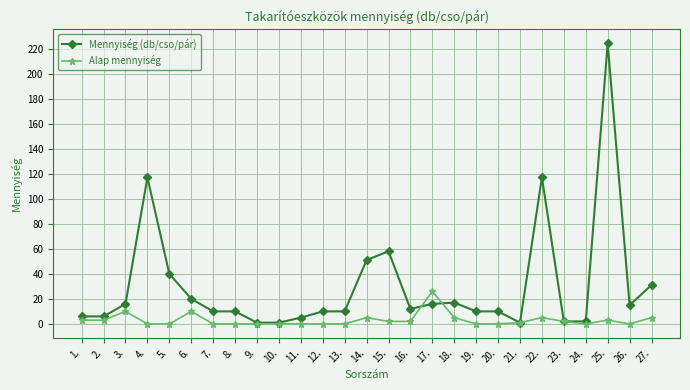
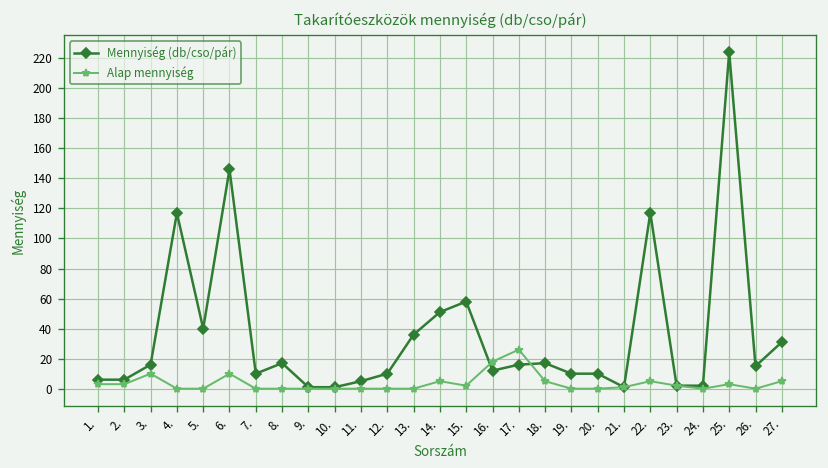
  {
    "Mennyiség (db/cso/pár)": {
      "1.": 6,
      "2.": 6,
      "3.": 16,
      "4.": 117,
      "5.": 40,
-     "6.": 20,
+     "6.": 146,
      "7.": 10,
-     "8.": 10,
+     "8.": 17,
      "11.": 5,
      "12.": 10,
-     "13.": 10,
+     "13.": 36,
      "14.": 51,
      "15.": 58,
      "16.": 12,
      "17.": 16,
      "18.": 17,
      "19.": 10,
      "20.": 10,
      "22.": 117,
      "25.": 224,
      "26.": 15,
      "27.": 31
    },
    "Alap mennyiség": {
      "1.": 3,
      "2.": 3,
      "3.": 10,
      "4.": 0,
      "5.": 0,
      "6.": 10,
      "7.": 0,
      "8.": 0,
      "11.": 0,
      "12.": 0,
      "13.": 0,
      "14.": 5,
      "15.": 2,
-     "16.": 2,
+     "16.": 18,
      "17.": 26,
      "18.": 5,
      "19.": 0,
      "20.": 0,
      "22.": 5,
      "25.": 3,
      "26.": 0,
      "27.": 5
    }
  }
